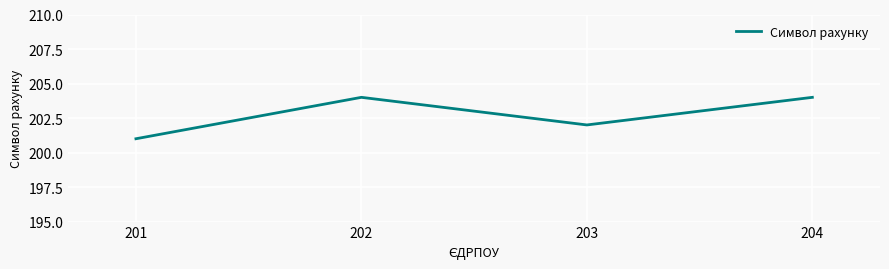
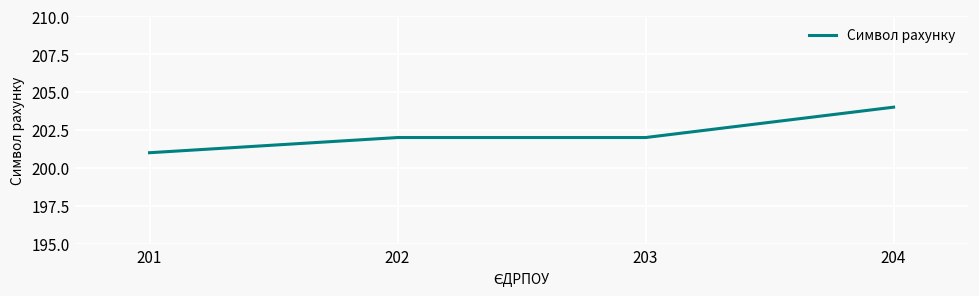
  {
    "201": 201,
-   "202": 204,
+   "202": 202,
    "203": 202,
    "204": 204
  }
